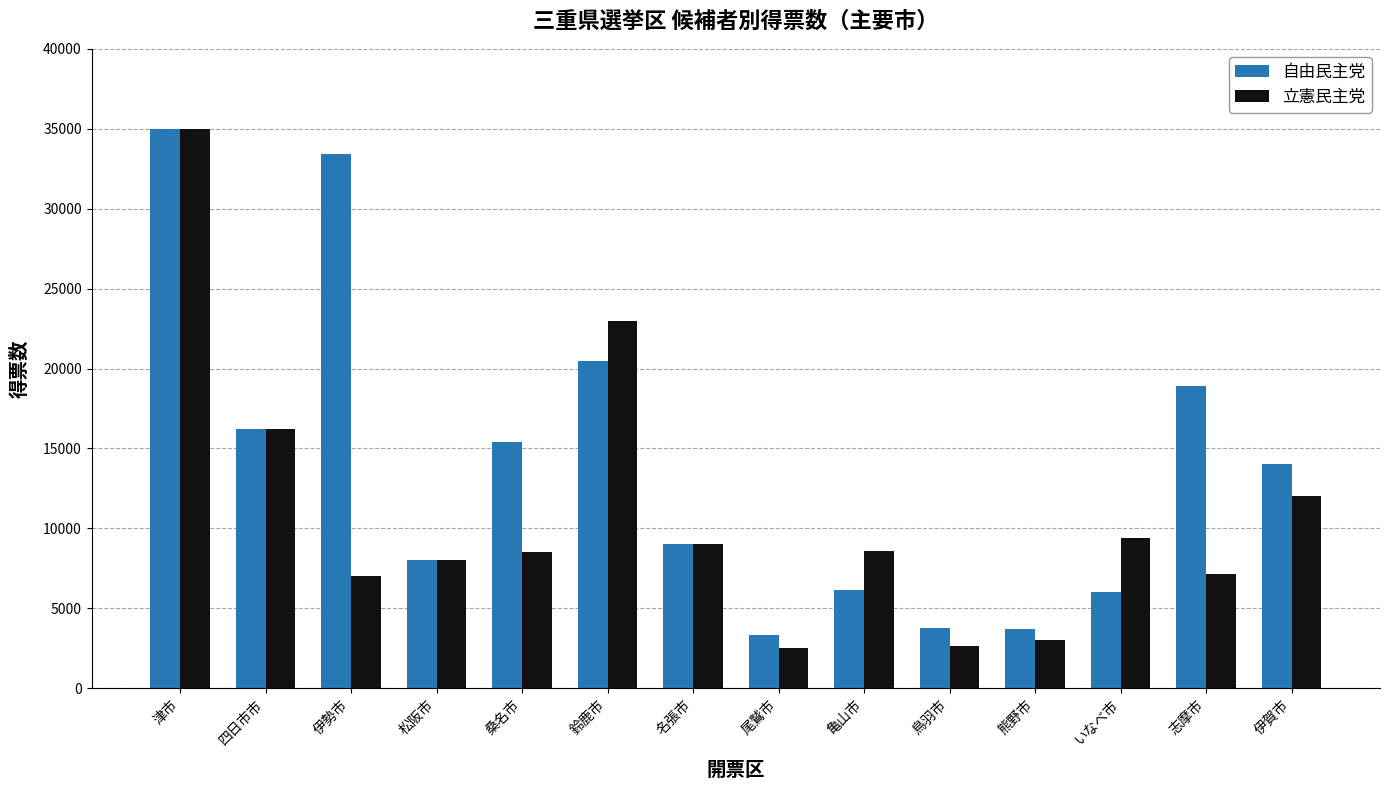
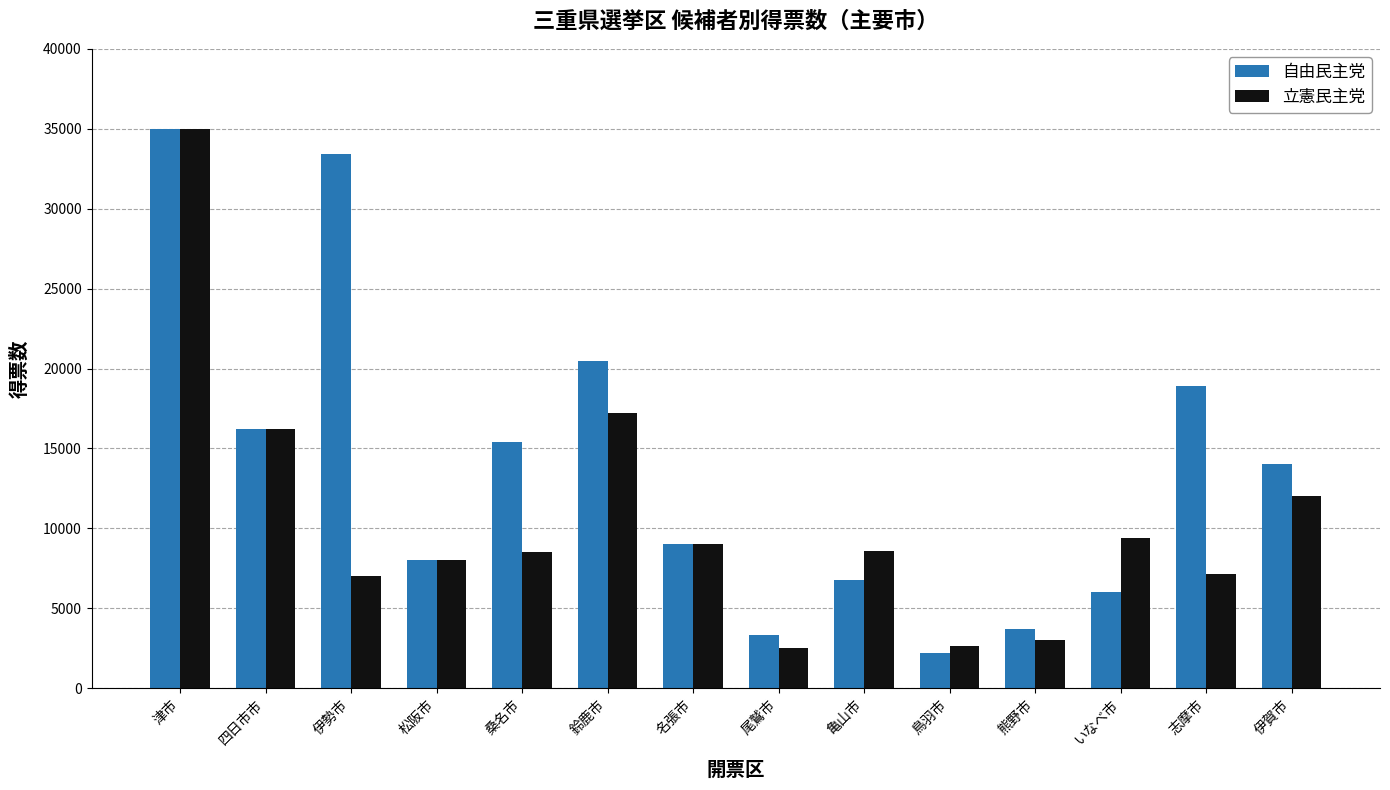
  {
    "自由民主党": {
      "津市": 35000,
      "四日市市": 16200,
      "伊勢市": 33400,
      "松阪市": 8000,
      "桑名市": 15400,
      "鈴鹿市": 20500,
      "名張市": 9000,
      "尾鷲市": 3300,
-     "亀山市": 6200,
-     "鳥羽市": 3800,
+     "亀山市": 6800,
+     "鳥羽市": 2200,
      "熊野市": 3700,
      "いなべ市": 6000,
      "志摩市": 18900,
      "伊賀市": 14000
    },
    "立憲民主党": {
      "津市": 35000,
      "四日市市": 16200,
      "伊勢市": 7000,
      "松阪市": 8000,
      "桑名市": 8500,
-     "鈴鹿市": 23000,
+     "鈴鹿市": 17200,
      "名張市": 9000,
      "尾鷲市": 2500,
      "亀山市": 8600,
      "鳥羽市": 2600,
      "熊野市": 3000,
      "いなべ市": 9400,
      "志摩市": 7100,
      "伊賀市": 12000
    }
  }
